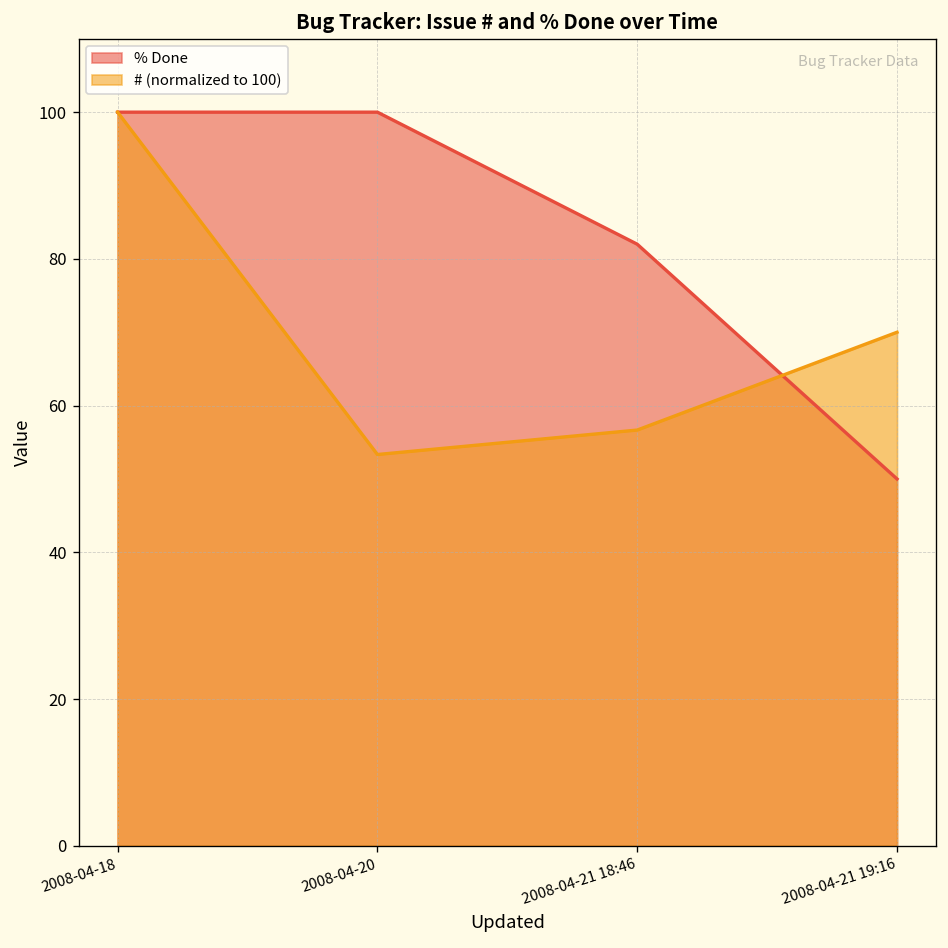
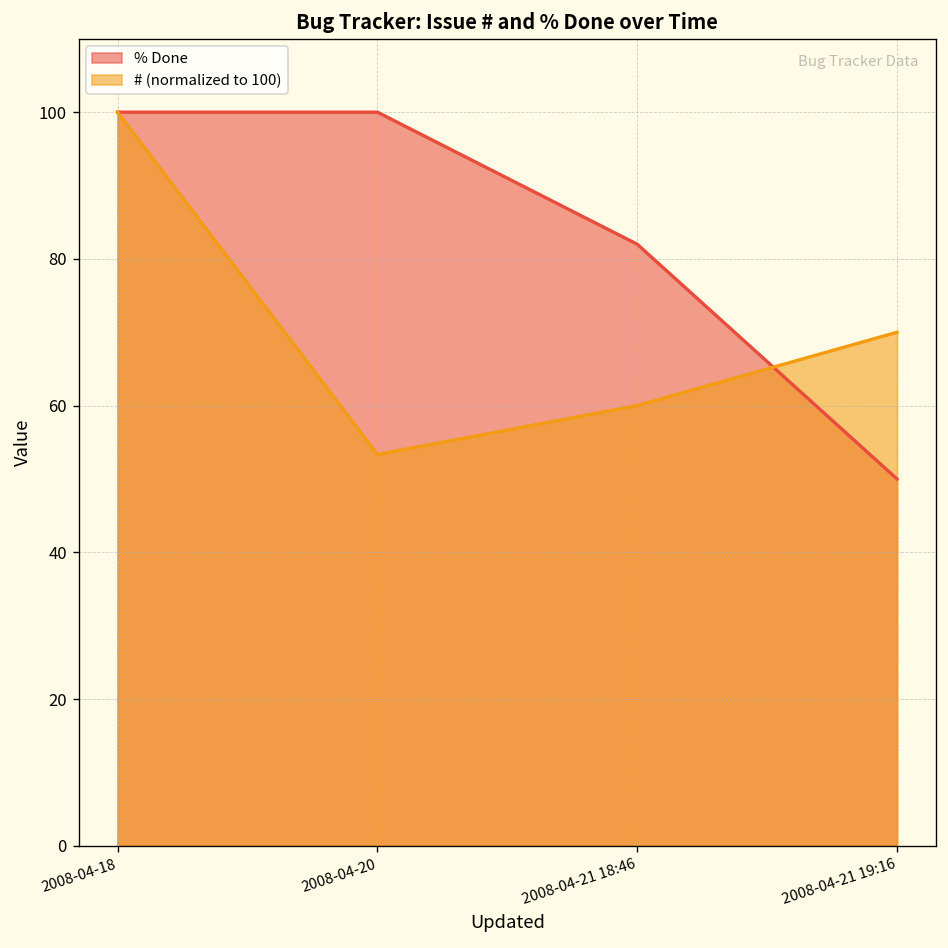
  {
    "% Done": {
      "2008-04-20": 100,
      "2008-04-21 18:46": 82,
      "2008-04-21 19:16": 50
    },
    "# (normalized to 100)": {
      "2008-04-20": 53,
-     "2008-04-21 18:46": 57,
+     "2008-04-21 18:46": 60,
      "2008-04-21 19:16": 70
    }
  }
